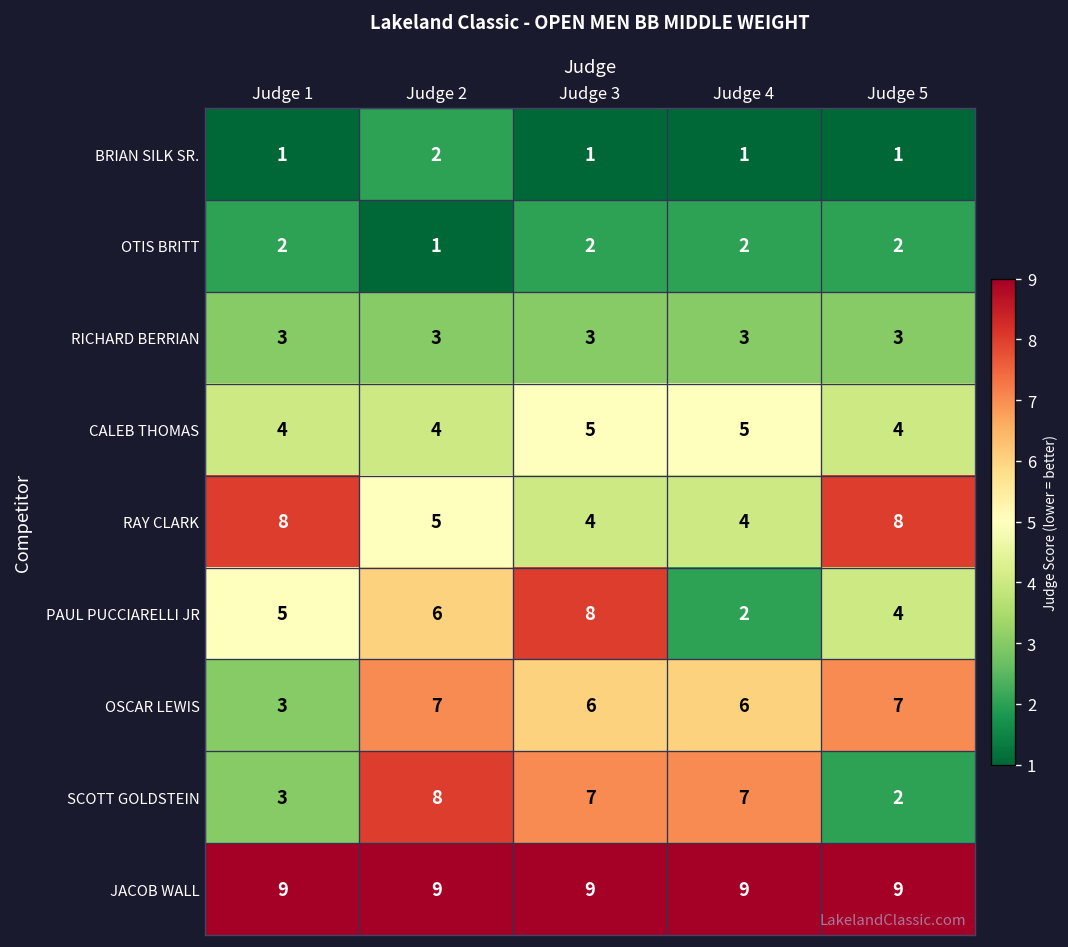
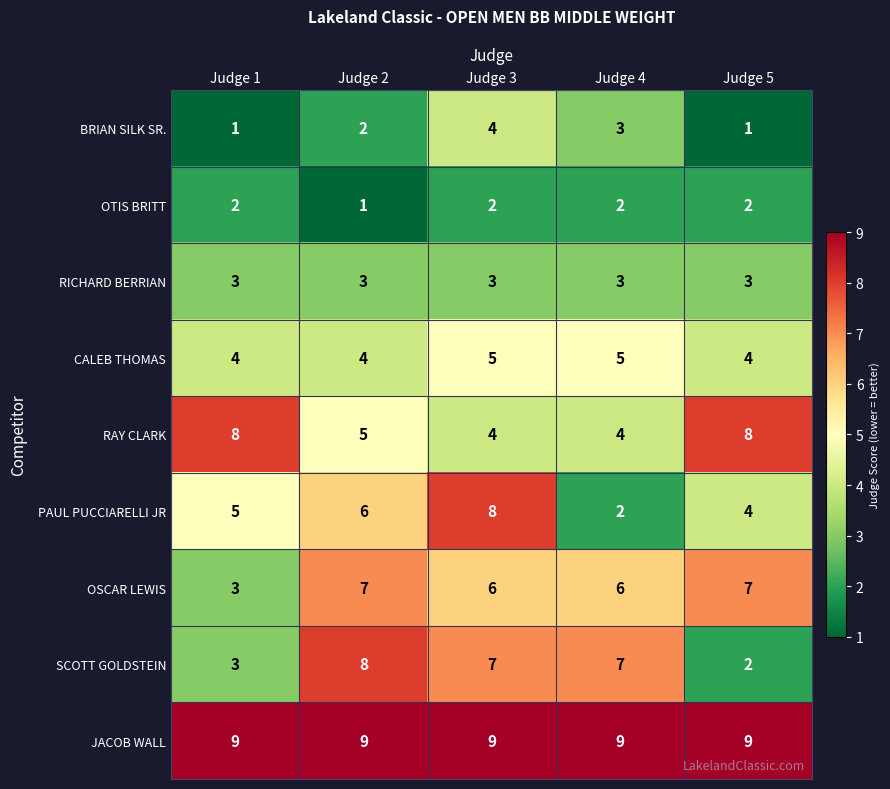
  {
    "BRIAN SILK SR.": {
      "Judge 1": 1,
      "Judge 2": 2,
-     "Judge 3": 1,
-     "Judge 4": 1,
+     "Judge 3": 4,
+     "Judge 4": 3,
      "Judge 5": 1
    },
    "OTIS BRITT": {
      "Judge 1": 2,
      "Judge 2": 1,
      "Judge 3": 2,
      "Judge 4": 2,
      "Judge 5": 2
    },
    "RICHARD BERRIAN": {
      "Judge 1": 3,
      "Judge 2": 3,
      "Judge 3": 3,
      "Judge 4": 3,
      "Judge 5": 3
    },
    "CALEB THOMAS": {
      "Judge 1": 4,
      "Judge 2": 4,
      "Judge 3": 5,
      "Judge 4": 5,
      "Judge 5": 4
    },
    "RAY CLARK": {
      "Judge 1": 8,
      "Judge 2": 5,
      "Judge 3": 4,
      "Judge 4": 4,
      "Judge 5": 8
    },
    "PAUL PUCCIARELLI JR": {
      "Judge 1": 5,
      "Judge 2": 6,
      "Judge 3": 8,
      "Judge 4": 2,
      "Judge 5": 4
    },
    "OSCAR LEWIS": {
      "Judge 1": 3,
      "Judge 2": 7,
      "Judge 3": 6,
      "Judge 4": 6,
      "Judge 5": 7
    },
    "SCOTT GOLDSTEIN": {
      "Judge 1": 3,
      "Judge 2": 8,
      "Judge 3": 7,
      "Judge 4": 7,
      "Judge 5": 2
    },
    "JACOB WALL": {
      "Judge 1": 9,
      "Judge 2": 9,
      "Judge 3": 9,
      "Judge 4": 9
    }
  }
